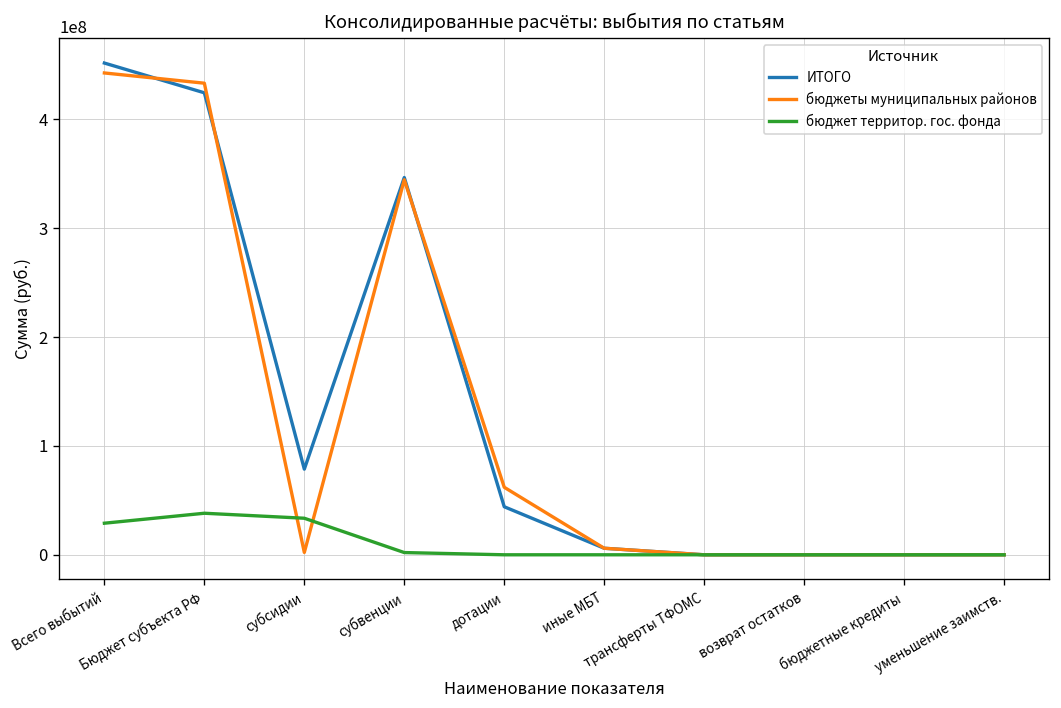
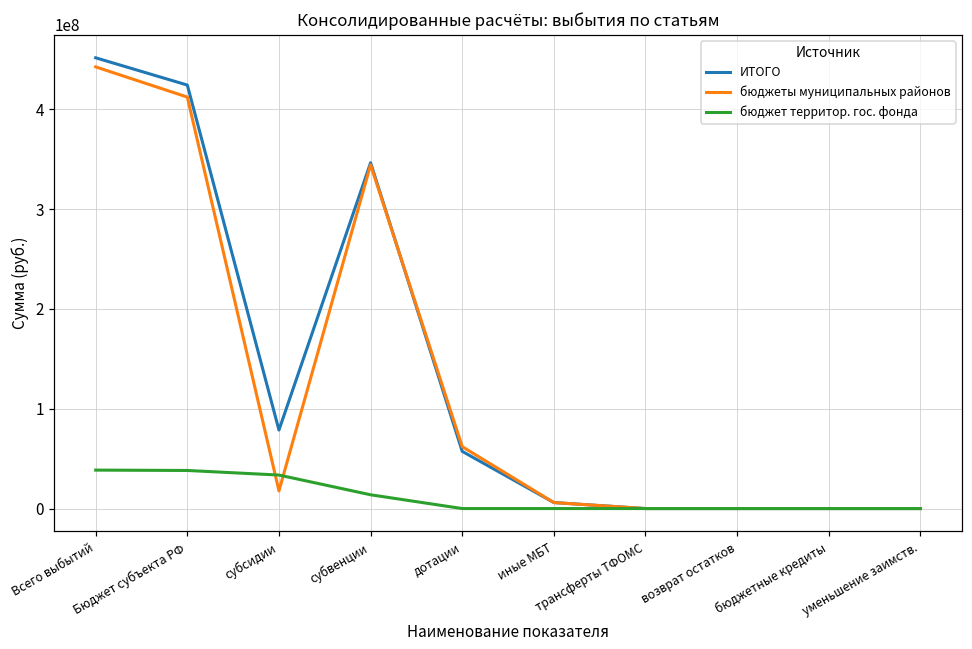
  {
    "ИТОГО": {
      "Всего выбытий": 450000000,
      "Бюджет субъекта РФ": 420000000,
      "субсидии": 80000000,
-     "дотации": 40000000
+     "дотации": 60000000
    },
    "бюджеты муниципальных районов": {
      "Всего выбытий": 440000000,
-     "Бюджет субъекта РФ": 430000000,
-     "субсидии": 0,
+     "Бюджет субъекта РФ": 410000000,
+     "субсидии": 20000000,
      "дотации": 60000000
    },
    "бюджет территор. гос. фонда": {
-     "Всего выбытий": 30000000,
+     "Всего выбытий": 40000000,
      "Бюджет субъекта РФ": 40000000,
      "субсидии": 30000000,
-     "субвенции": 0,
+     "субвенции": 10000000,
      "дотации": 0,
      "иные МБТ": 0
    }
  }
